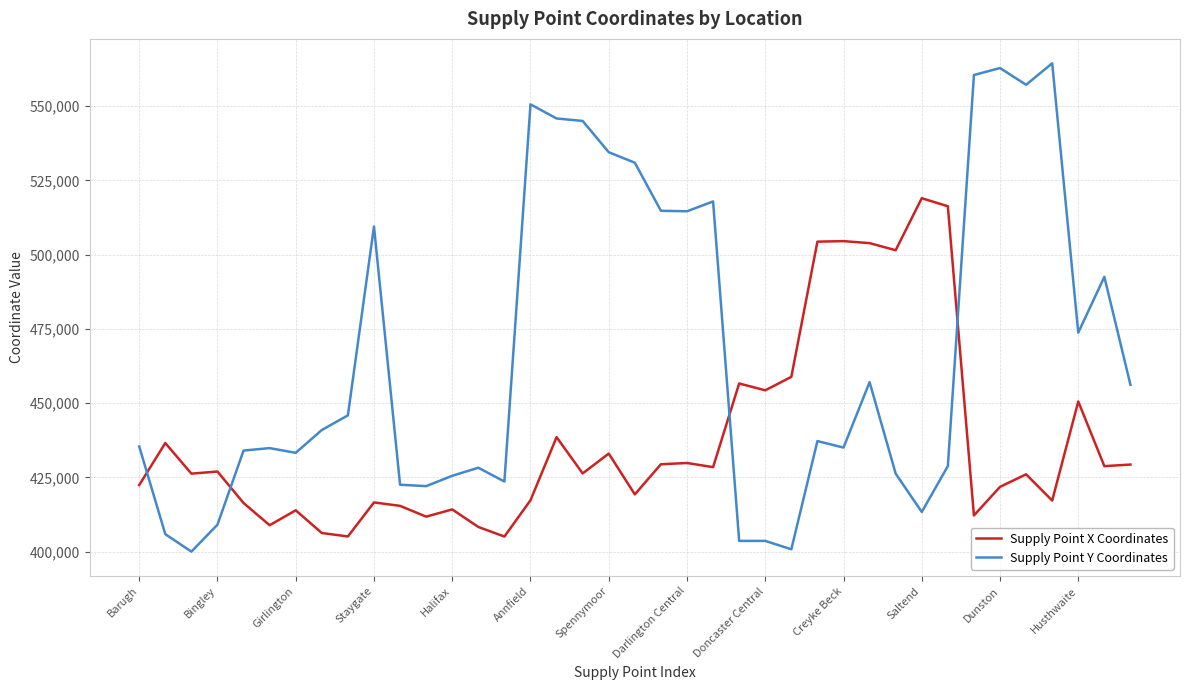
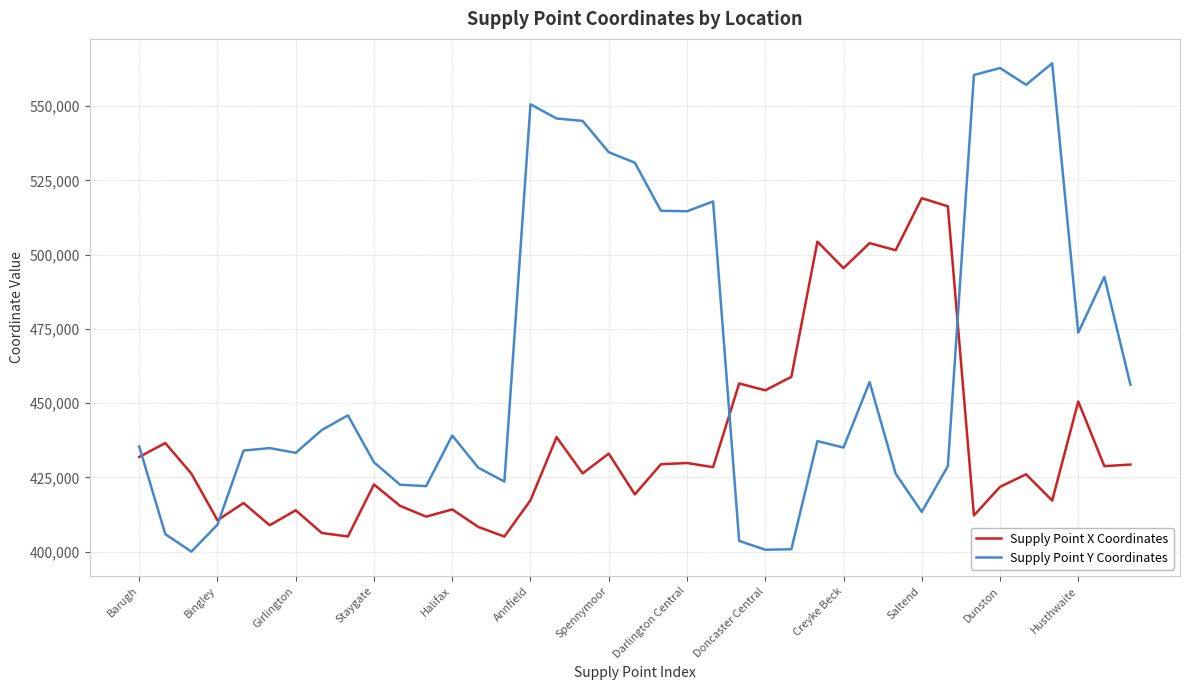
  {
    "Supply Point X Coordinates": {
-     "Barugh": "422,000",
-     "Bingley": "427,000",
+     "Barugh": "432,000",
+     "Bingley": "411,000",
      "Girlington": "414,000",
-     "Staygate": "417,000",
+     "Staygate": "423,000",
      "Halifax": "414,000",
      "Annfield": "417,000",
      "Spennymoor": "433,000",
      "Darlington Central": "430,000",
      "Doncaster Central": "454,000",
-     "Creyke Beck": "505,000",
+     "Creyke Beck": "495,000",
      "Saltend": "519,000",
      "Dunston": "422,000",
      "Husthwaite": "451,000"
    },
    "Supply Point Y Coordinates": {
      "Barugh": "435,000",
      "Bingley": "409,000",
      "Girlington": "433,000",
-     "Staygate": "510,000",
-     "Halifax": "426,000",
+     "Staygate": "430,000",
+     "Halifax": "439,000",
      "Annfield": "551,000",
      "Spennymoor": "535,000",
      "Darlington Central": "515,000",
-     "Doncaster Central": "404,000",
+     "Doncaster Central": "401,000",
      "Creyke Beck": "435,000",
      "Saltend": "413,000",
      "Dunston": "563,000",
      "Husthwaite": "474,000"
    }
  }
